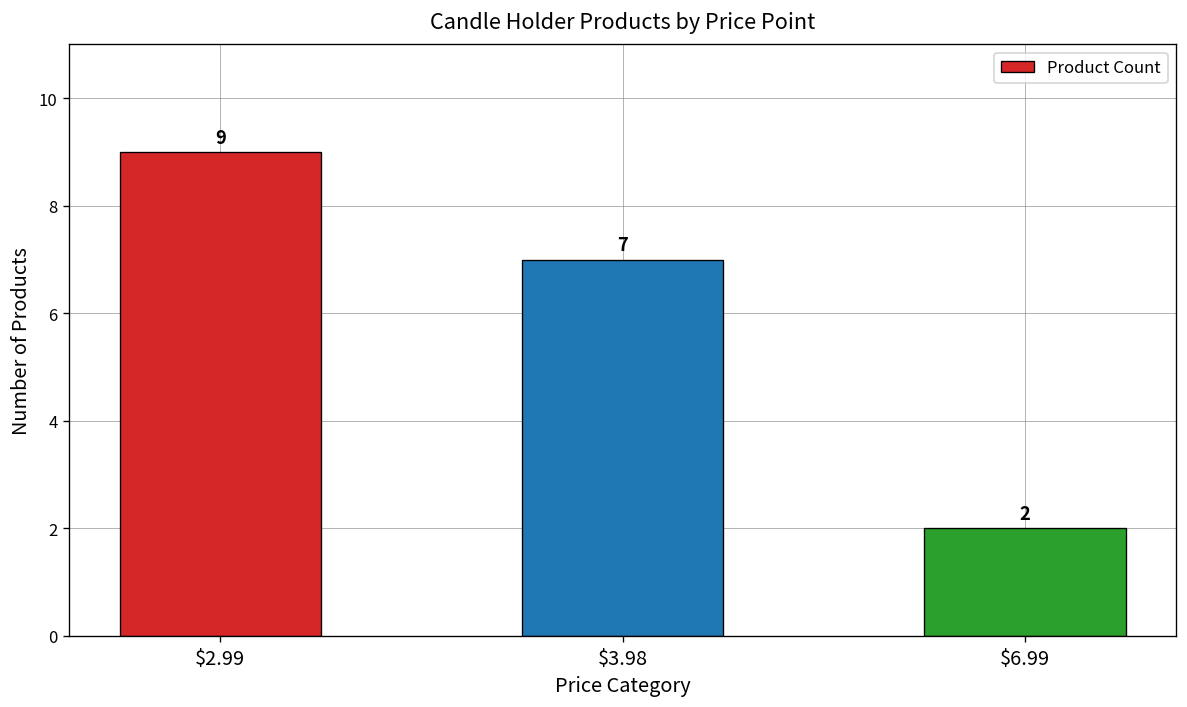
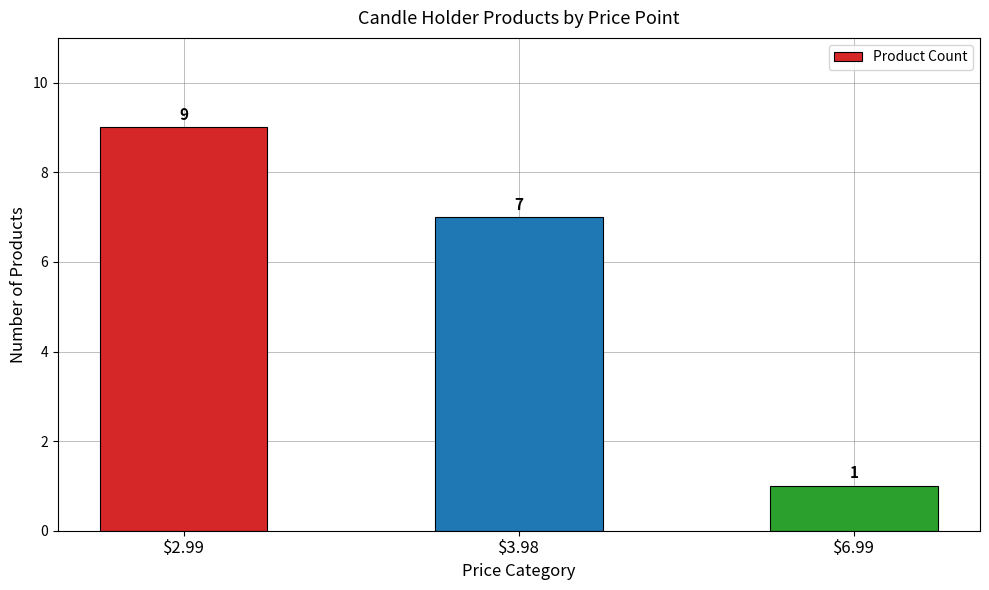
  {
    "$2.99": 9,
    "$3.98": 7,
-   "$6.99": 2
+   "$6.99": 1
  }
